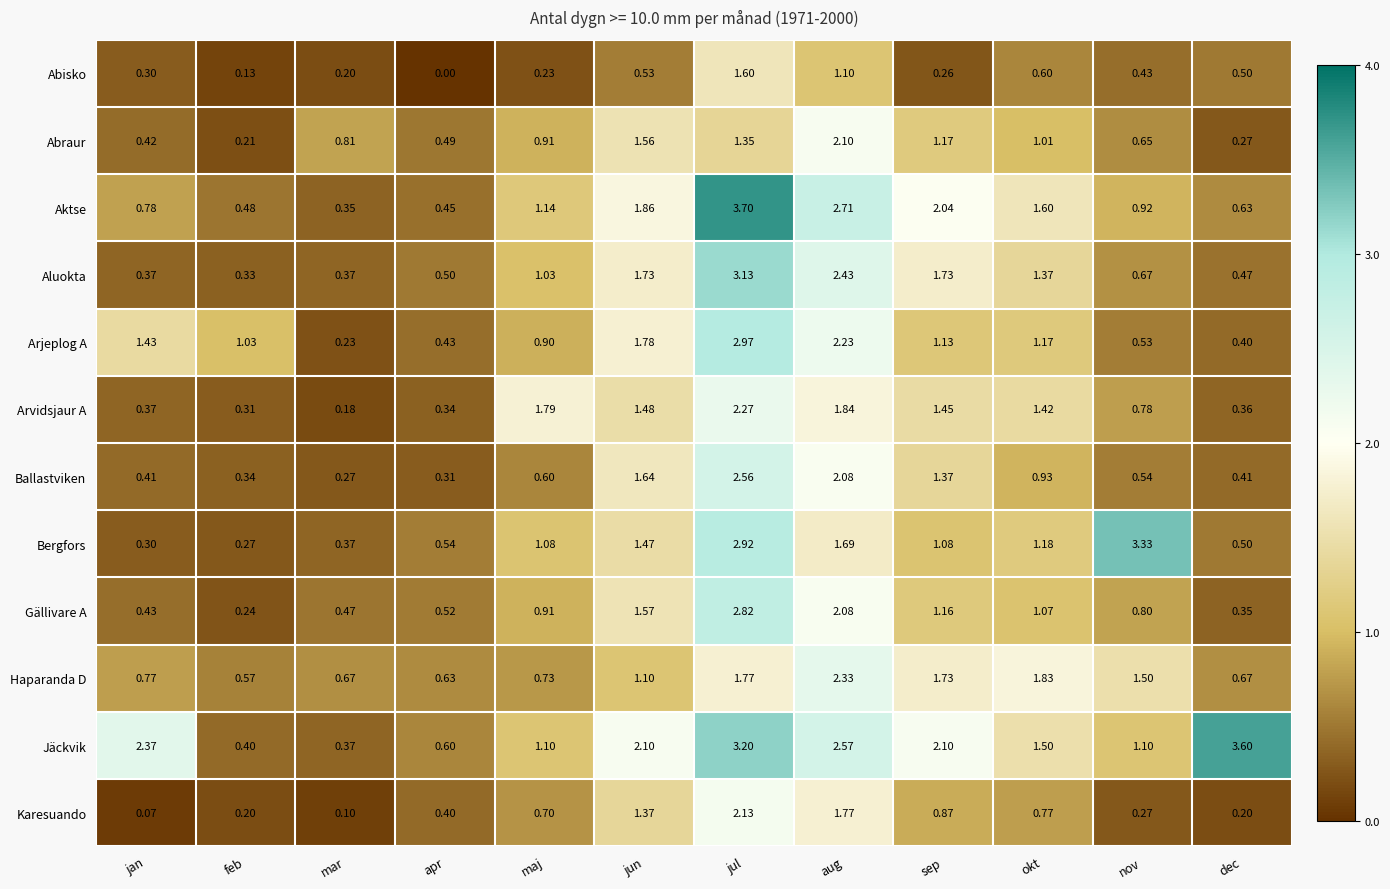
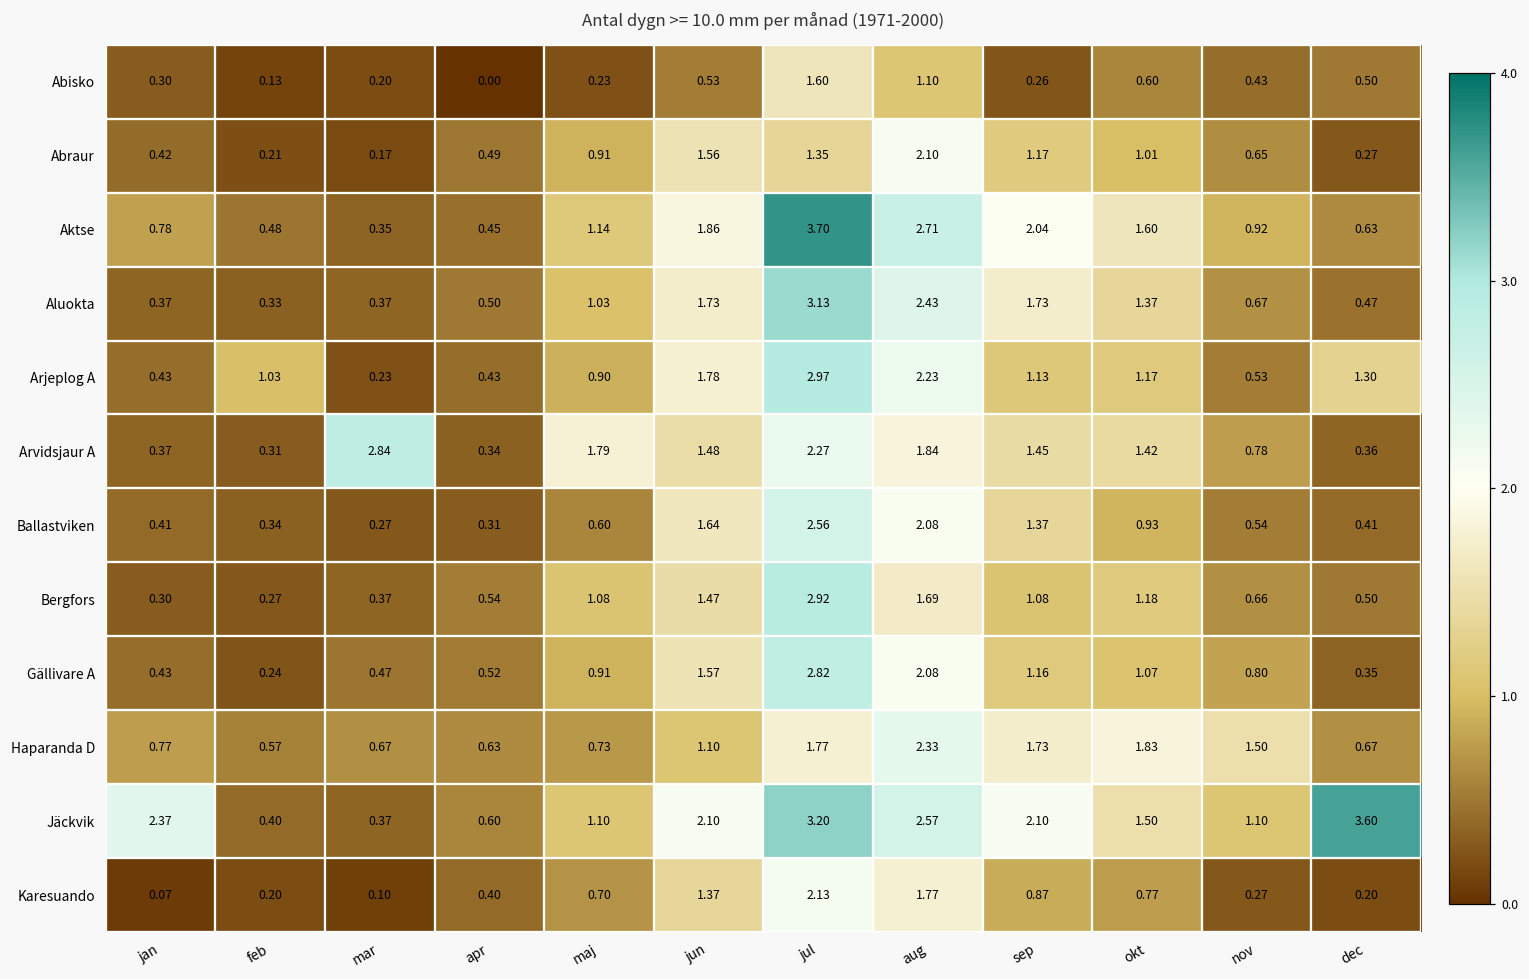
  {
    "Abisko": {
      "jan": 0.30,
      "feb": 0.13,
      "mar": 0.20,
      "apr": 0.00,
      "maj": 0.23,
      "jun": 0.53,
      "jul": 1.60,
      "aug": 1.10,
      "sep": 0.26,
      "okt": 0.60,
      "nov": 0.43,
      "dec": 0.50
    },
    "Abraur": {
      "jan": 0.42,
      "feb": 0.21,
-     "mar": 0.81,
+     "mar": 0.17,
      "apr": 0.49,
      "maj": 0.91,
      "jun": 1.56,
      "jul": 1.35,
      "aug": 2.10,
      "sep": 1.17,
      "okt": 1.01,
      "nov": 0.65,
      "dec": 0.27
    },
    "Aktse": {
      "jan": 0.78,
      "feb": 0.48,
      "mar": 0.35,
      "apr": 0.45,
      "maj": 1.14,
      "jun": 1.86,
      "jul": 3.70,
      "aug": 2.71,
      "sep": 2.04,
      "okt": 1.60,
      "nov": 0.92,
      "dec": 0.63
    },
    "Aluokta": {
      "jan": 0.37,
      "feb": 0.33,
      "mar": 0.37,
      "apr": 0.50,
      "maj": 1.03,
      "jun": 1.73,
      "jul": 3.13,
      "aug": 2.43,
      "sep": 1.73,
      "okt": 1.37,
      "nov": 0.67,
      "dec": 0.47
    },
    "Arjeplog A": {
-     "jan": 1.43,
+     "jan": 0.43,
      "feb": 1.03,
      "mar": 0.23,
      "apr": 0.43,
      "maj": 0.90,
      "jun": 1.78,
      "jul": 2.97,
      "aug": 2.23,
      "sep": 1.13,
      "okt": 1.17,
      "nov": 0.53,
-     "dec": 0.40
+     "dec": 1.30
    },
    "Arvidsjaur A": {
      "jan": 0.37,
      "feb": 0.31,
-     "mar": 0.18,
+     "mar": 2.84,
      "apr": 0.34,
      "maj": 1.79,
      "jun": 1.48,
      "jul": 2.27,
      "aug": 1.84,
      "sep": 1.45,
      "okt": 1.42,
      "nov": 0.78,
      "dec": 0.36
    },
    "Ballastviken": {
      "jan": 0.41,
      "feb": 0.34,
      "mar": 0.27,
      "apr": 0.31,
      "maj": 0.60,
      "jun": 1.64,
      "jul": 2.56,
      "aug": 2.08,
      "sep": 1.37,
      "okt": 0.93,
      "nov": 0.54,
      "dec": 0.41
    },
    "Bergfors": {
      "jan": 0.30,
      "feb": 0.27,
      "mar": 0.37,
      "apr": 0.54,
      "maj": 1.08,
      "jun": 1.47,
      "jul": 2.92,
      "aug": 1.69,
      "sep": 1.08,
      "okt": 1.18,
-     "nov": 3.33,
+     "nov": 0.66,
      "dec": 0.50
    },
    "Gällivare A": {
      "jan": 0.43,
      "feb": 0.24,
      "mar": 0.47,
      "apr": 0.52,
      "maj": 0.91,
      "jun": 1.57,
      "jul": 2.82,
      "aug": 2.08,
      "sep": 1.16,
      "okt": 1.07,
      "nov": 0.80,
      "dec": 0.35
    },
    "Haparanda D": {
      "jan": 0.77,
      "feb": 0.57,
      "mar": 0.67,
      "apr": 0.63,
      "maj": 0.73,
      "jun": 1.10,
      "jul": 1.77,
      "aug": 2.33,
      "sep": 1.73,
      "okt": 1.83,
      "nov": 1.50,
      "dec": 0.67
    },
    "Jäckvik": {
      "jan": 2.37,
      "feb": 0.40,
      "mar": 0.37,
      "apr": 0.60,
      "maj": 1.10,
      "jun": 2.10,
      "jul": 3.20,
      "aug": 2.57,
      "sep": 2.10,
      "okt": 1.50,
      "nov": 1.10,
      "dec": 3.60
    },
    "Karesuando": {
      "jan": 0.07,
      "feb": 0.20,
      "mar": 0.10,
      "apr": 0.40,
      "maj": 0.70,
      "jun": 1.37,
      "jul": 2.13,
      "aug": 1.77,
      "sep": 0.87,
      "okt": 0.77,
      "nov": 0.27,
      "dec": 0.20
    }
  }
